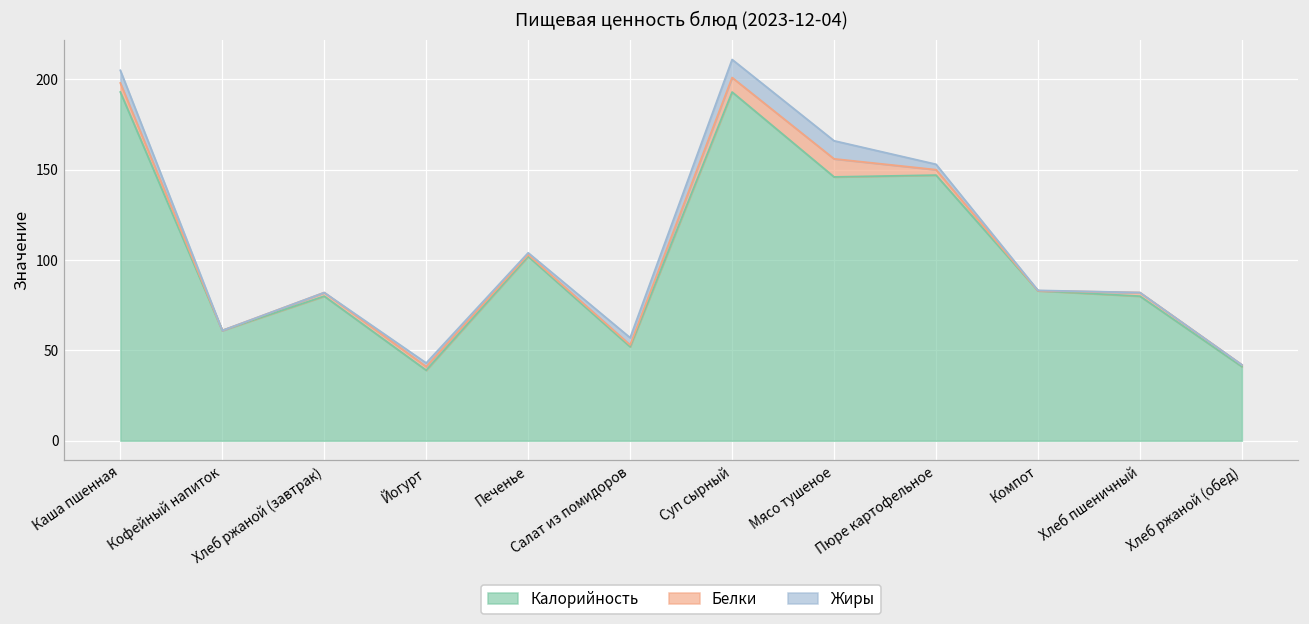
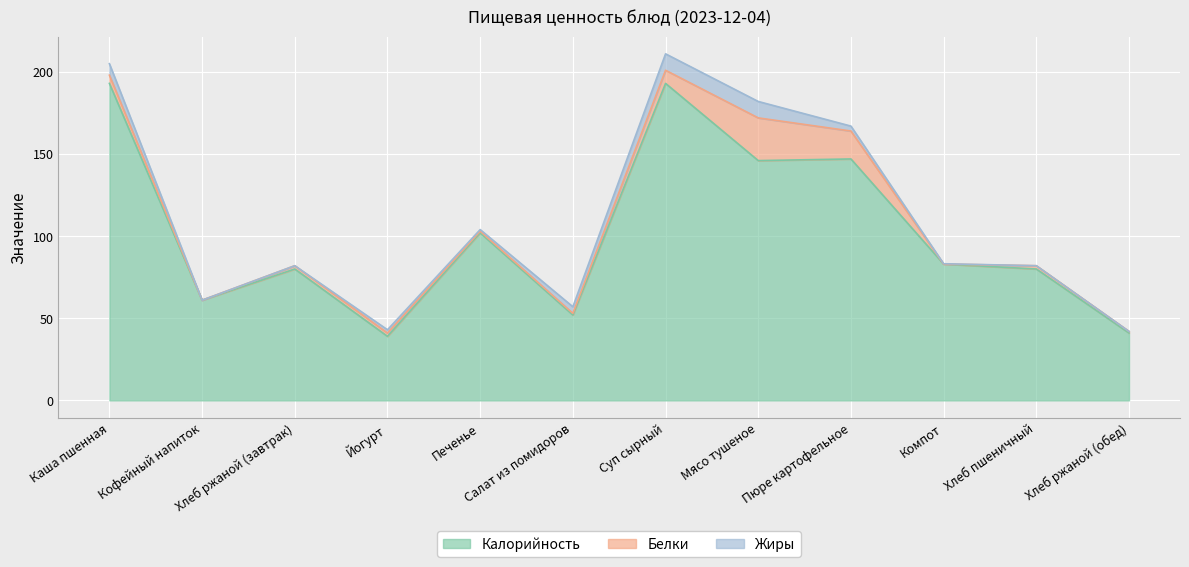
  {
    "Белки": {
      "Каша пшенная": 5,
      "Йогурт": 2,
      "Суп сырный": 8,
-     "Мясо тушеное": 10,
-     "Пюре картофельное": 3
+     "Мясо тушеное": 26,
+     "Пюре картофельное": 17
    }
  }
